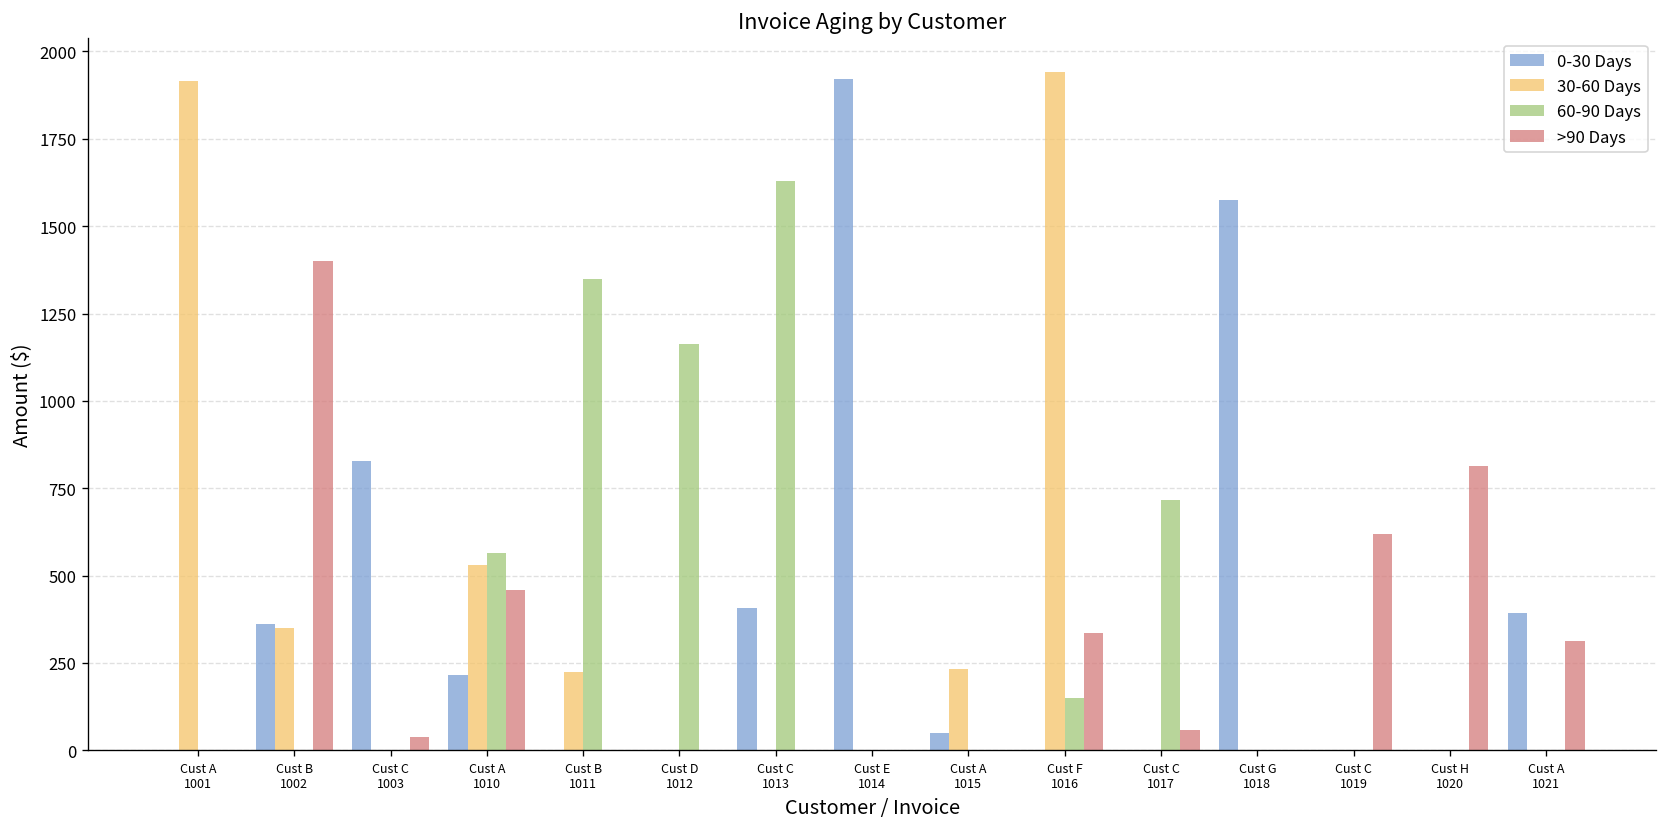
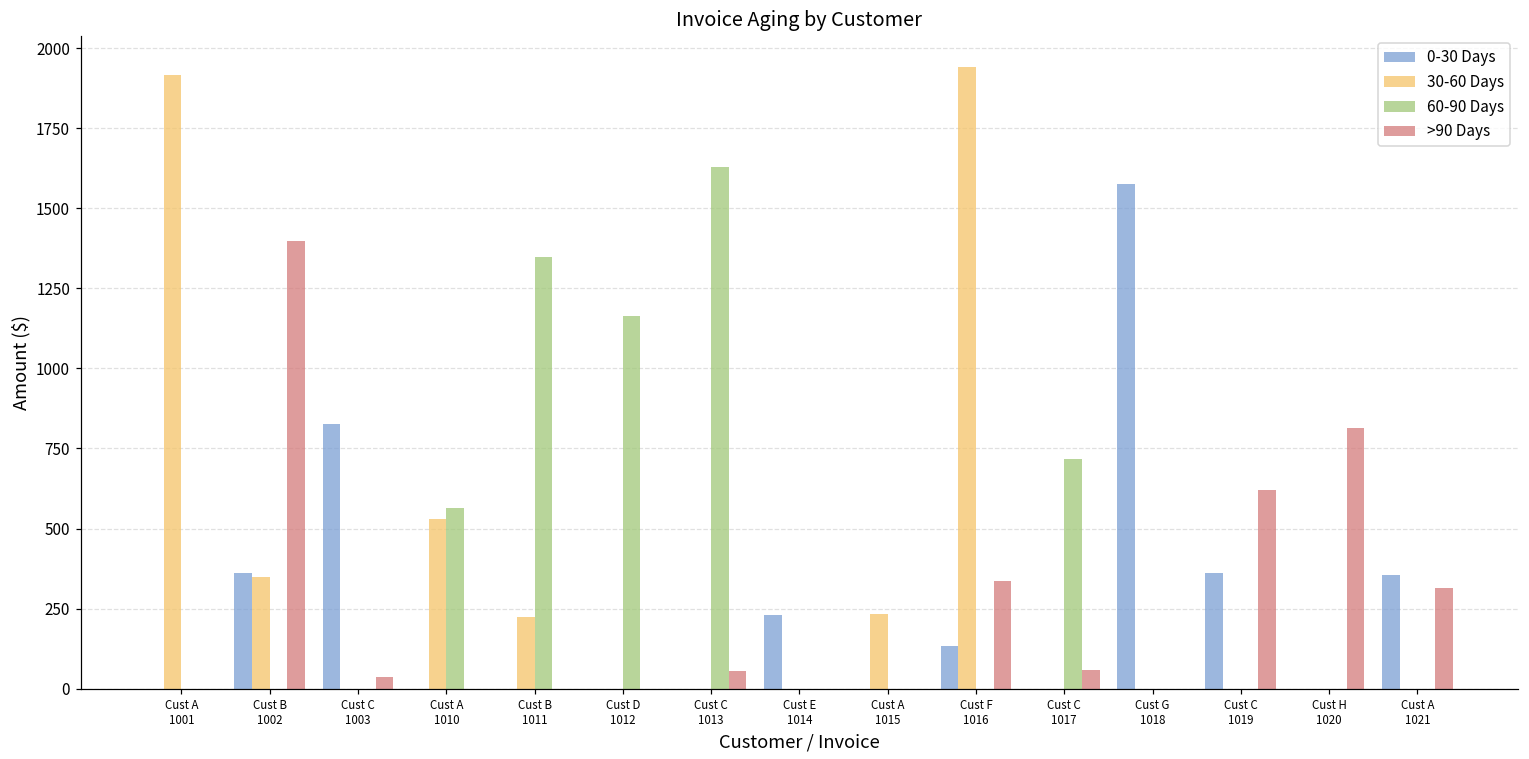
  {
    "0-30 Days": {
      "Cust A 1001": 0,
      "Cust B 1002": 360,
      "Cust C 1003": 830,
-     "Cust A 1010": 220,
+     "Cust A 1010": 0,
      "Cust B 1011": 0,
      "Cust D 1012": 0,
-     "Cust C 1013": 410,
-     "Cust E 1014": 1920,
-     "Cust A 1015": 50,
-     "Cust F 1016": 0,
+     "Cust C 1013": 0,
+     "Cust E 1014": 230,
+     "Cust A 1015": 0,
+     "Cust F 1016": 130,
      "Cust C 1017": 0,
      "Cust G 1018": 1580,
-     "Cust C 1019": 0,
+     "Cust C 1019": 360,
      "Cust H 1020": 0,
-     "Cust A 1021": 390
+     "Cust A 1021": 360
    },
    "30-60 Days": {
      "Cust A 1001": 1920,
      "Cust B 1002": 350,
      "Cust C 1003": 0,
      "Cust A 1010": 530,
      "Cust B 1011": 220,
      "Cust D 1012": 0,
      "Cust C 1013": 0,
      "Cust E 1014": 0,
      "Cust A 1015": 230,
      "Cust F 1016": 1940,
      "Cust C 1017": 0,
      "Cust G 1018": 0,
      "Cust C 1019": 0,
      "Cust H 1020": 0,
      "Cust A 1021": 0
    },
    "60-90 Days": {
      "Cust A 1001": 0,
      "Cust B 1002": 0,
      "Cust C 1003": 0,
      "Cust A 1010": 570,
      "Cust B 1011": 1350,
      "Cust D 1012": 1160,
      "Cust C 1013": 1630,
      "Cust E 1014": 0,
      "Cust A 1015": 0,
-     "Cust F 1016": 150,
+     "Cust F 1016": 0,
      "Cust C 1017": 720,
      "Cust G 1018": 0,
      "Cust C 1019": 0,
      "Cust H 1020": 0,
      "Cust A 1021": 0
    },
    ">90 Days": {
      "Cust A 1001": 0,
      "Cust B 1002": 1400,
      "Cust C 1003": 40,
-     "Cust A 1010": 460,
+     "Cust A 1010": 0,
      "Cust B 1011": 0,
      "Cust D 1012": 0,
-     "Cust C 1013": 0,
+     "Cust C 1013": 60,
      "Cust E 1014": 0,
      "Cust A 1015": 0,
      "Cust F 1016": 340,
      "Cust C 1017": 60,
      "Cust G 1018": 0,
      "Cust C 1019": 620,
      "Cust H 1020": 810,
      "Cust A 1021": 310
    }
  }
